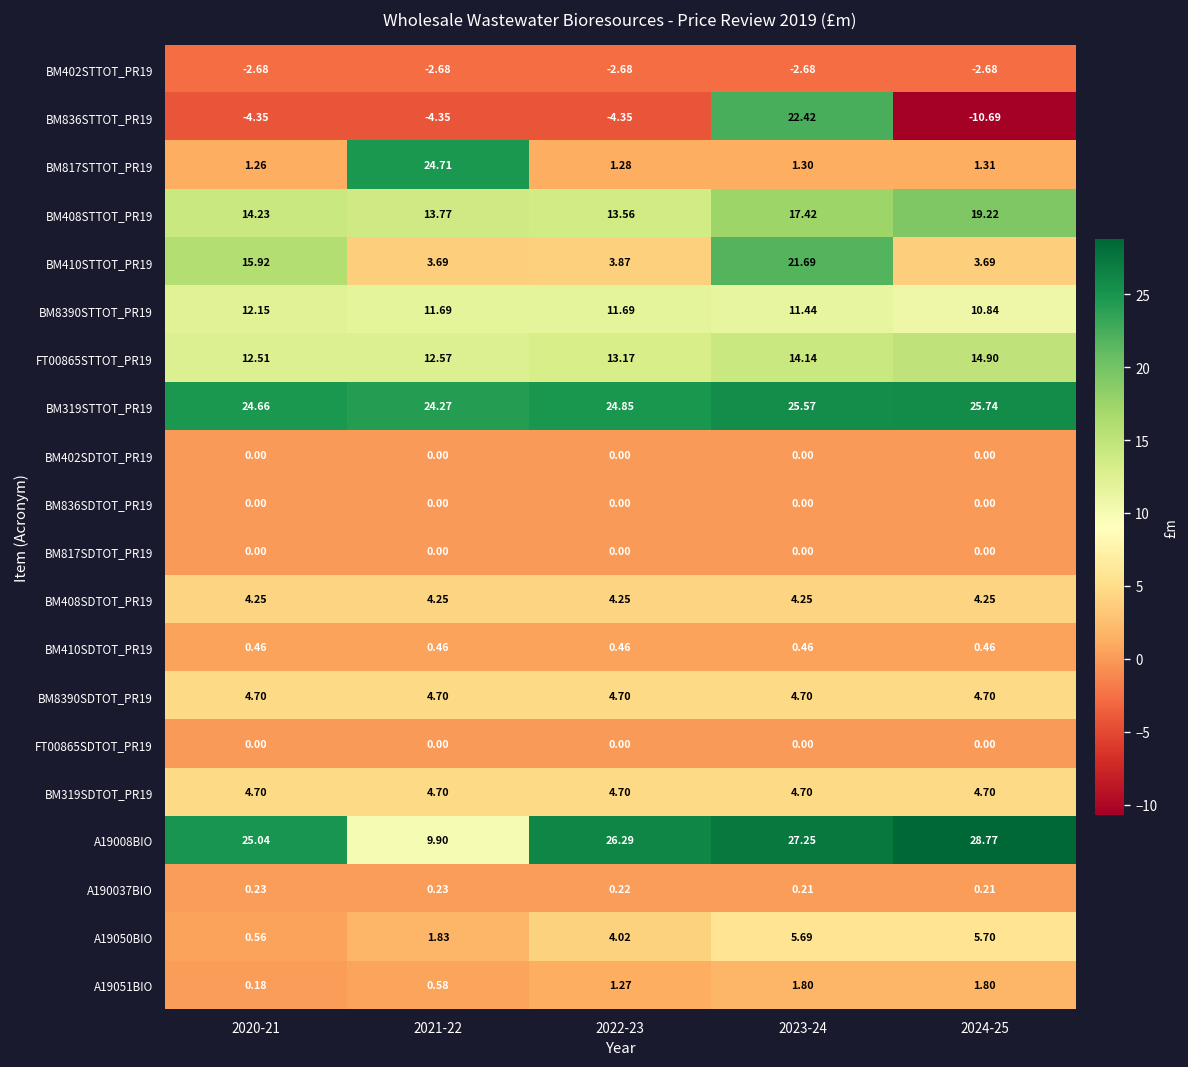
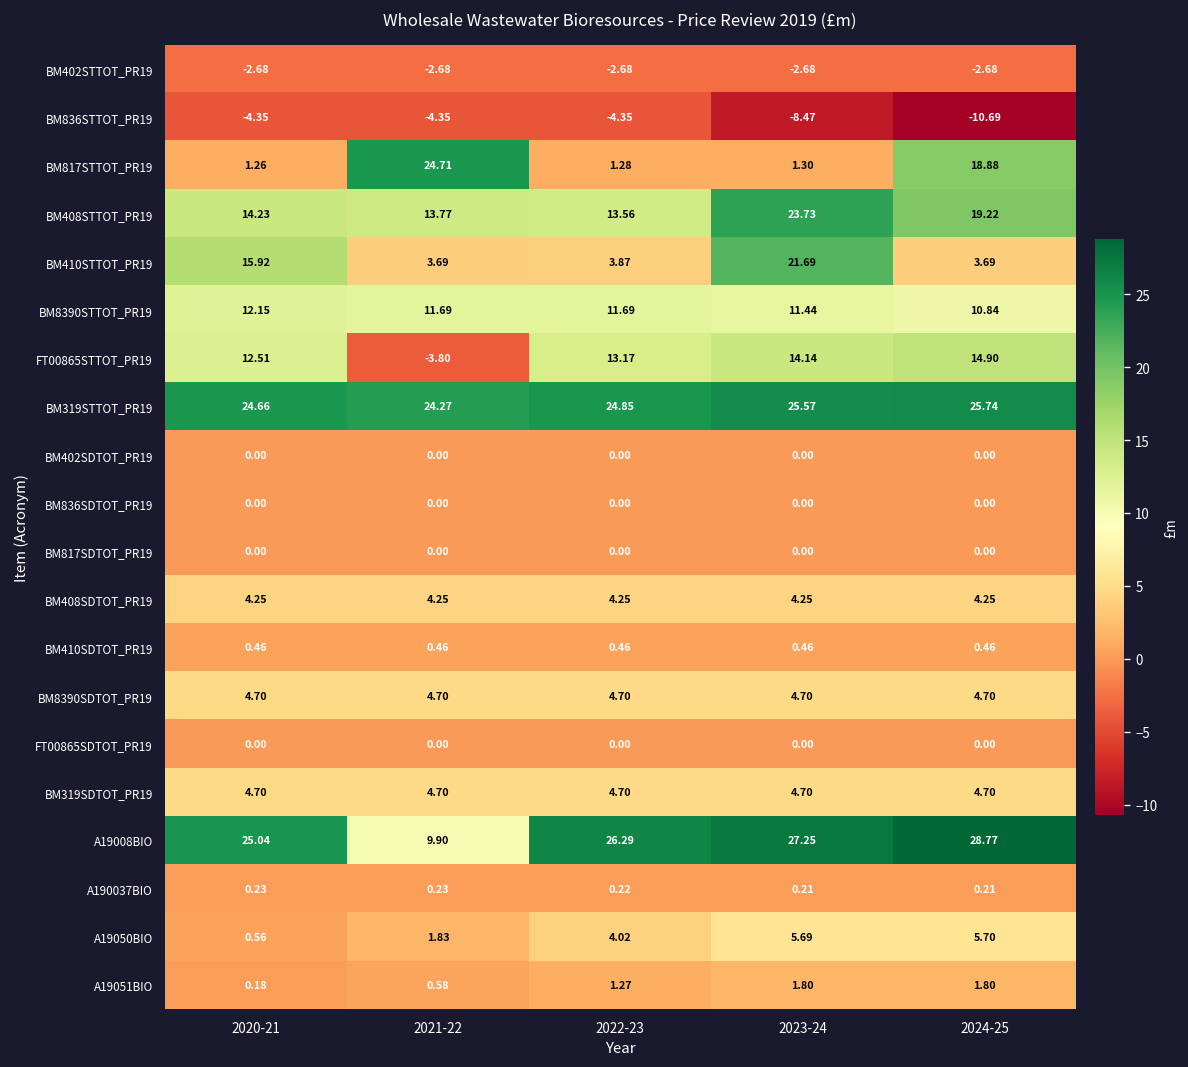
  {
    "BM402STTOT_PR19": {
      "2020-21": -2.68,
      "2021-22": -2.68,
      "2022-23": -2.68,
      "2023-24": -2.68,
      "2024-25": -2.68
    },
    "BM836STTOT_PR19": {
      "2020-21": -4.35,
      "2021-22": -4.35,
      "2022-23": -4.35,
-     "2023-24": 22.42,
+     "2023-24": -8.47,
      "2024-25": -10.69
    },
    "BM817STTOT_PR19": {
      "2020-21": 1.26,
      "2021-22": 24.71,
      "2022-23": 1.28,
      "2023-24": 1.30,
-     "2024-25": 1.31
+     "2024-25": 18.88
    },
    "BM408STTOT_PR19": {
      "2020-21": 14.23,
      "2021-22": 13.77,
      "2022-23": 13.56,
-     "2023-24": 17.42,
+     "2023-24": 23.73,
      "2024-25": 19.22
    },
    "BM410STTOT_PR19": {
      "2020-21": 15.92,
      "2021-22": 3.69,
      "2022-23": 3.87,
      "2023-24": 21.69,
      "2024-25": 3.69
    },
    "BM8390STTOT_PR19": {
      "2020-21": 12.15,
      "2021-22": 11.69,
      "2022-23": 11.69,
      "2023-24": 11.44,
      "2024-25": 10.84
    },
    "FT00865STTOT_PR19": {
      "2020-21": 12.51,
-     "2021-22": 12.57,
+     "2021-22": -3.80,
      "2022-23": 13.17,
      "2023-24": 14.14,
      "2024-25": 14.90
    },
    "BM319STTOT_PR19": {
      "2020-21": 24.66,
      "2021-22": 24.27,
      "2022-23": 24.85,
      "2023-24": 25.57,
      "2024-25": 25.74
    },
    "BM402SDTOT_PR19": {
      "2020-21": 0.00,
      "2021-22": 0.00,
      "2022-23": 0.00,
      "2023-24": 0.00,
      "2024-25": 0.00
    },
    "BM836SDTOT_PR19": {
      "2020-21": 0.00,
      "2021-22": 0.00,
      "2022-23": 0.00,
      "2023-24": 0.00,
      "2024-25": 0.00
    },
    "BM817SDTOT_PR19": {
      "2020-21": 0.00,
      "2021-22": 0.00,
      "2022-23": 0.00,
      "2023-24": 0.00,
      "2024-25": 0.00
    },
    "BM408SDTOT_PR19": {
      "2020-21": 4.25,
      "2021-22": 4.25,
      "2022-23": 4.25,
      "2023-24": 4.25,
      "2024-25": 4.25
    },
    "BM410SDTOT_PR19": {
      "2020-21": 0.46,
      "2021-22": 0.46,
      "2022-23": 0.46,
      "2023-24": 0.46,
      "2024-25": 0.46
    },
    "BM8390SDTOT_PR19": {
      "2020-21": 4.70,
      "2021-22": 4.70,
      "2022-23": 4.70,
      "2023-24": 4.70,
      "2024-25": 4.70
    },
    "FT00865SDTOT_PR19": {
      "2020-21": 0.00,
      "2021-22": 0.00,
      "2022-23": 0.00,
      "2023-24": 0.00,
      "2024-25": 0.00
    },
    "BM319SDTOT_PR19": {
      "2020-21": 4.70,
      "2021-22": 4.70,
      "2022-23": 4.70,
      "2023-24": 4.70,
      "2024-25": 4.70
    },
    "A19008BIO": {
      "2020-21": 25.04,
      "2021-22": 9.90,
      "2022-23": 26.29,
      "2023-24": 27.25,
      "2024-25": 28.77
    },
    "A190037BIO": {
      "2020-21": 0.23,
      "2021-22": 0.23,
      "2022-23": 0.22,
      "2023-24": 0.21,
      "2024-25": 0.21
    },
    "A19050BIO": {
      "2020-21": 0.56,
      "2021-22": 1.83,
      "2022-23": 4.02,
      "2023-24": 5.69,
      "2024-25": 5.70
    },
    "A19051BIO": {
      "2020-21": 0.18,
      "2021-22": 0.58,
      "2022-23": 1.27,
      "2023-24": 1.80,
      "2024-25": 1.80
    }
  }
